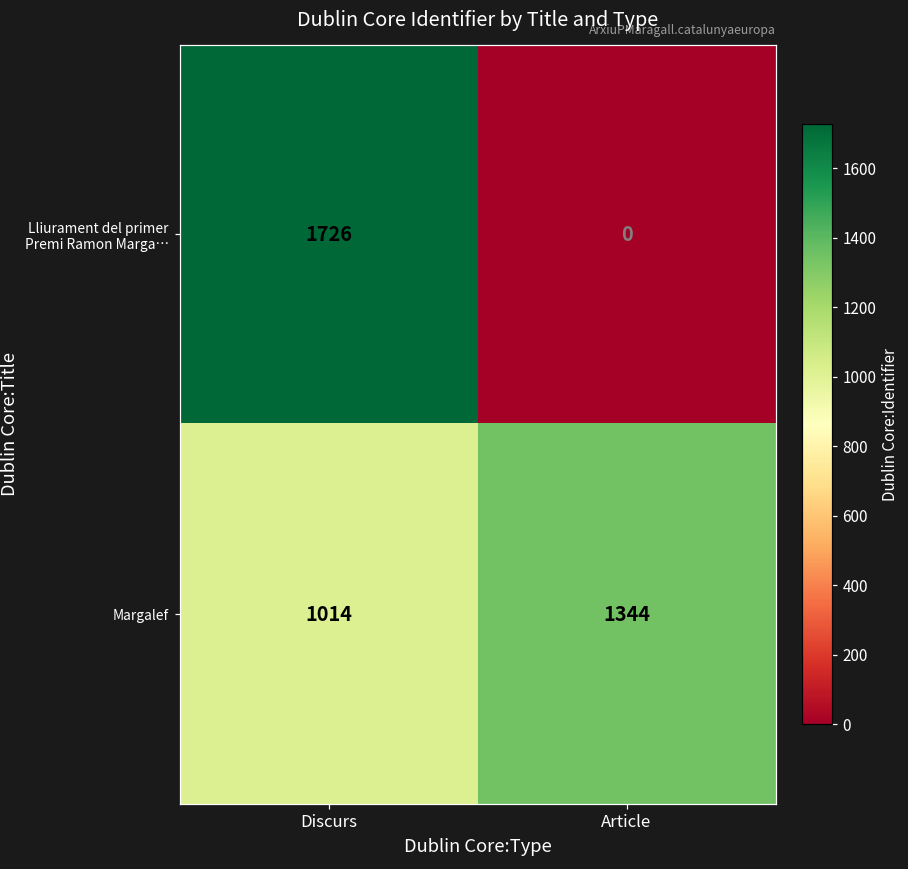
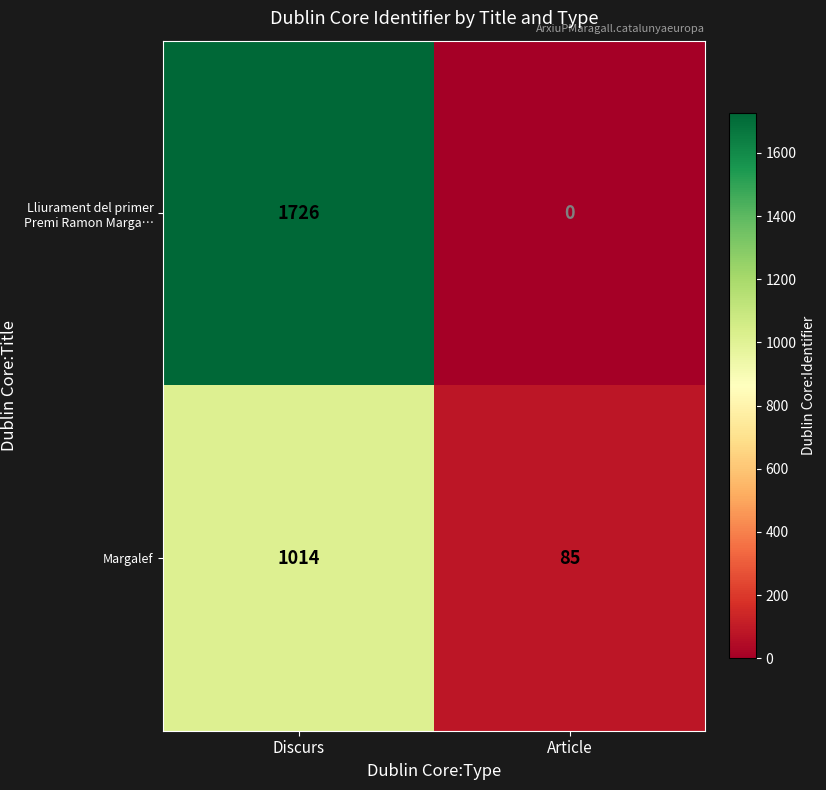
  {
    "Lliurament del primer Premi Ramon Marga…": {
      "Discurs": 1726,
      "Article": 0
    },
    "Margalef": {
      "Discurs": 1014,
-     "Article": 1344
+     "Article": 85
    }
  }
